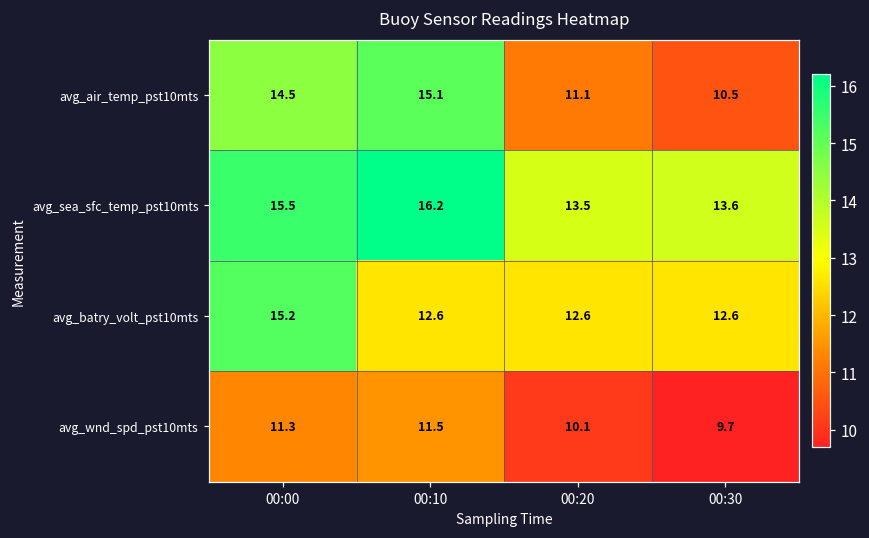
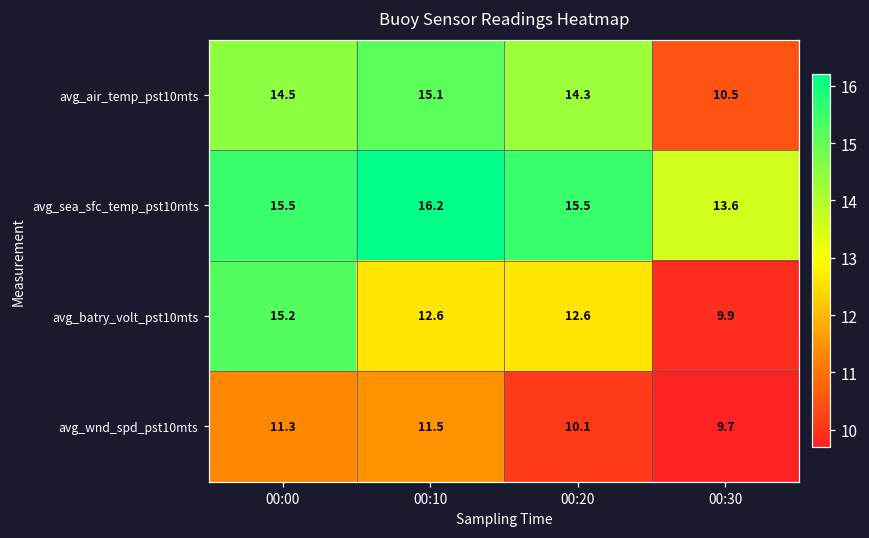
  {
    "avg_air_temp_pst10mts": {
      "00:00": 14.5,
      "00:10": 15.1,
-     "00:20": 11.1,
+     "00:20": 14.3,
      "00:30": 10.5
    },
    "avg_sea_sfc_temp_pst10mts": {
      "00:00": 15.5,
      "00:10": 16.2,
-     "00:20": 13.5,
+     "00:20": 15.5,
      "00:30": 13.6
    },
    "avg_batry_volt_pst10mts": {
      "00:00": 15.2,
      "00:10": 12.6,
      "00:20": 12.6,
-     "00:30": 12.6
+     "00:30": 9.9
    },
    "avg_wnd_spd_pst10mts": {
      "00:00": 11.3,
      "00:10": 11.5,
      "00:20": 10.1,
      "00:30": 9.7
    }
  }
